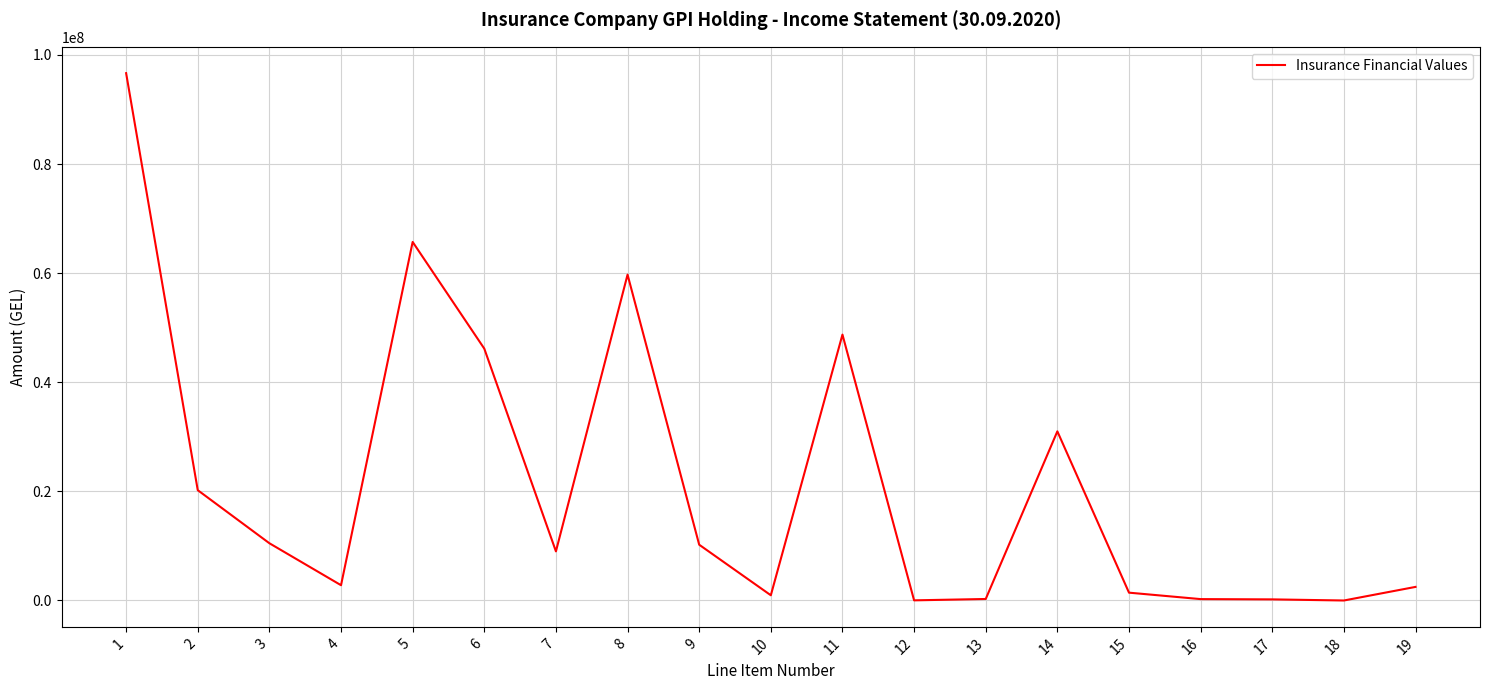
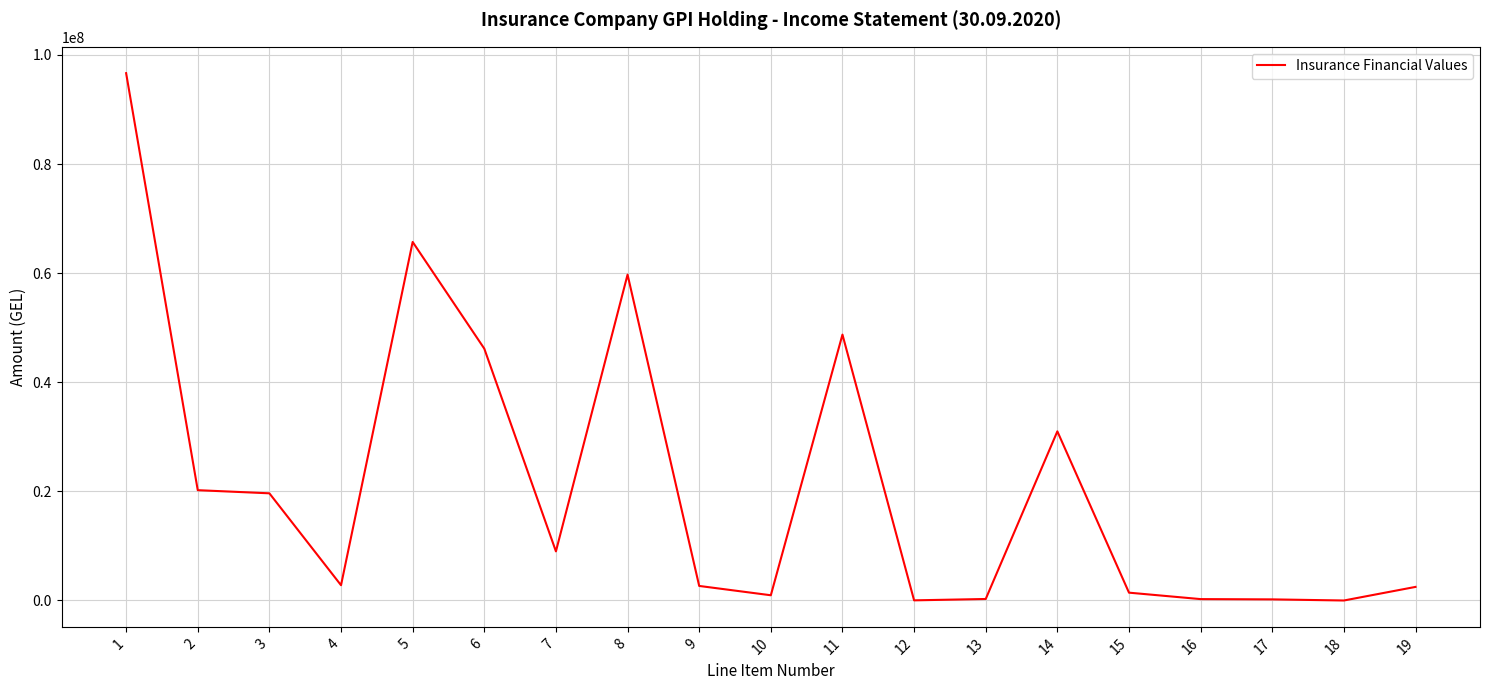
  {
    "1": 97000000,
    "2": 20000000,
-   "3": 10000000,
+   "3": 20000000,
    "4": 3000000,
    "5": 66000000,
    "6": 46000000,
    "7": 9000000,
    "8": 60000000,
-   "9": 10000000,
+   "9": 3000000,
    "10": 1000000,
    "11": 49000000,
    "12": 0,
    "13": 0,
    "14": 31000000,
    "15": 1000000,
    "16": 0,
    "17": 0,
    "18": 0,
    "19": 2000000
  }
